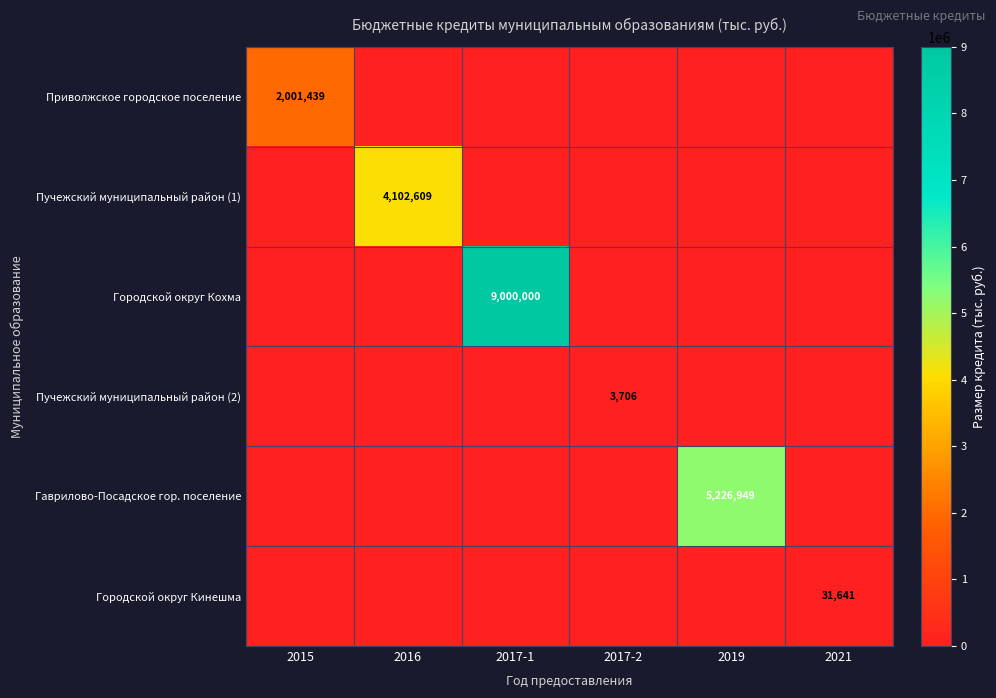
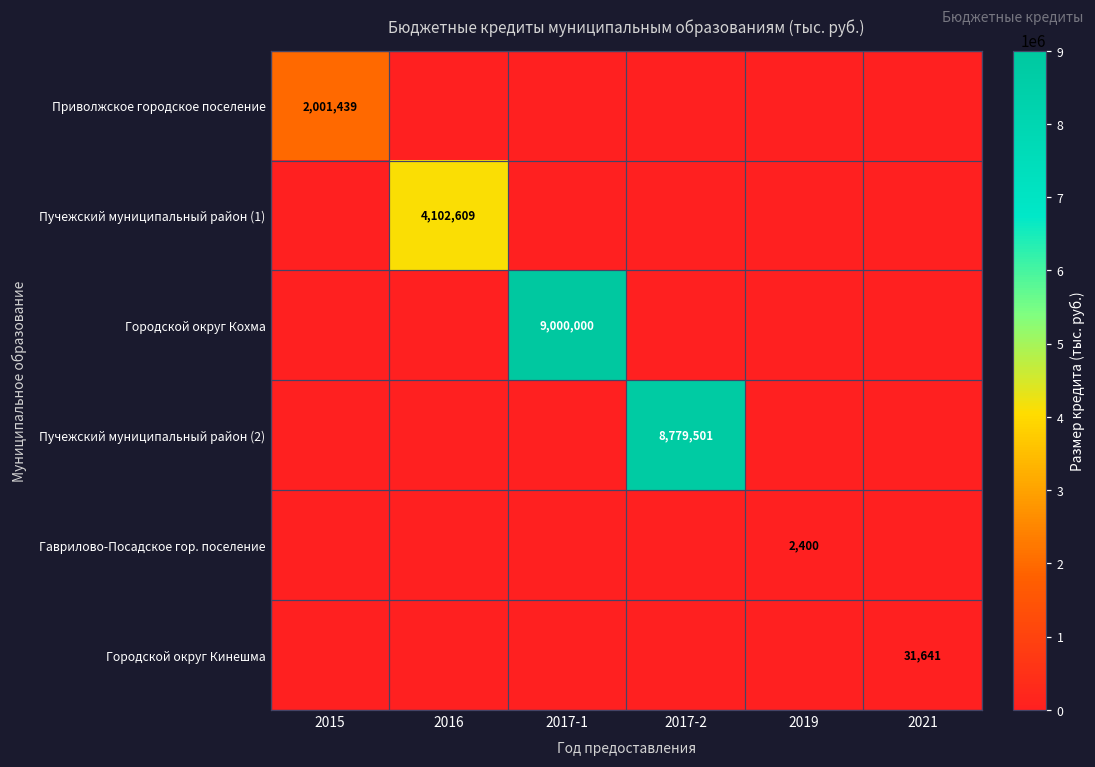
  {
    "Приволжское городское поселение": {
      "2015": "2,001,439"
    },
    "Пучежский муниципальный район (1)": {
      "2016": "4,102,609"
    },
    "Городской округ Кохма": {
      "2017-1": "9,000,000"
    },
    "Пучежский муниципальный район (2)": {
-     "2017-2": "3,706"
+     "2017-2": "8,779,501"
    },
    "Гаврилово-Посадское гор. поселение": {
-     "2019": "5,226,949"
+     "2019": "2,400"
    },
    "Городской округ Кинешма": {
      "2021": "31,641"
    }
  }
